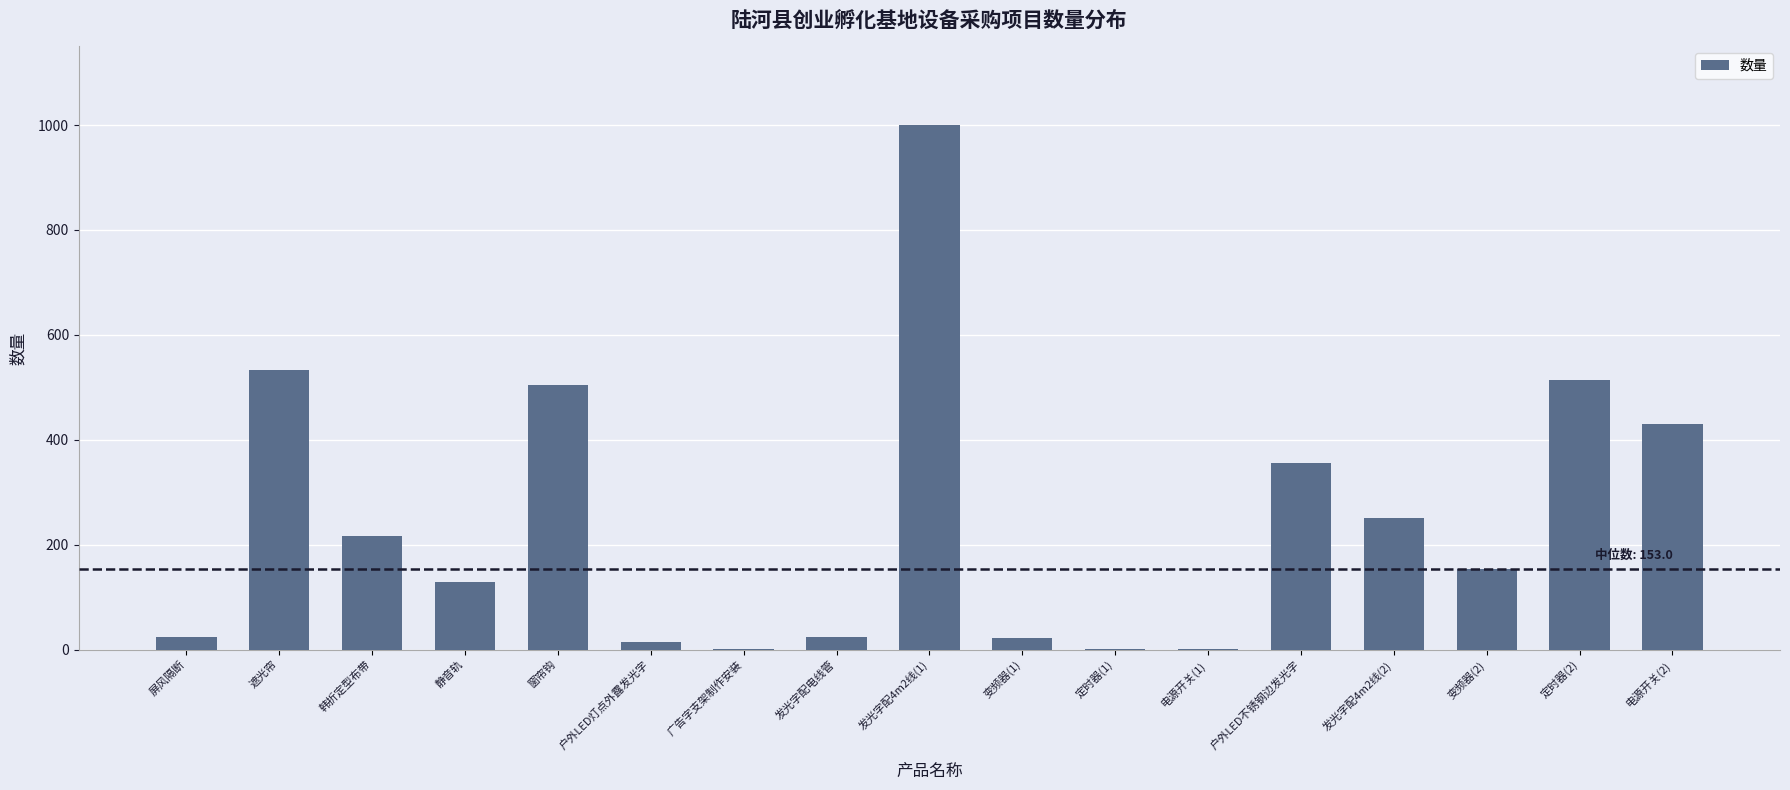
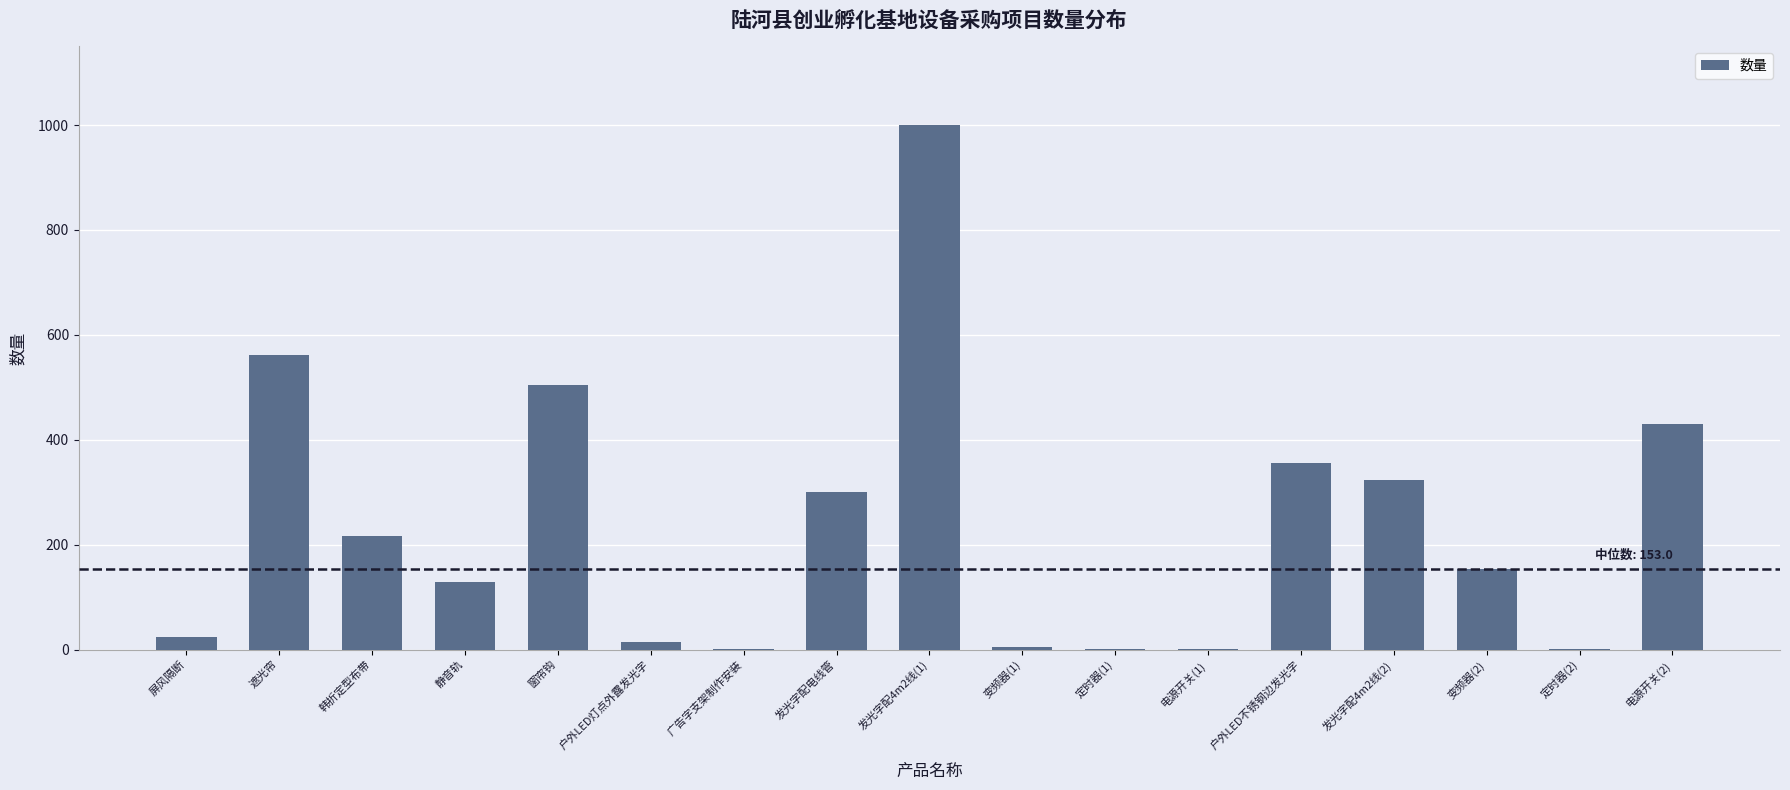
  {
    "屏风隔断": 20,
-   "遮光帘": 530,
+   "遮光帘": 560,
    "韩折定型布带": 220,
    "静音轨": 130,
    "窗帘钩": 500,
    "户外LED灯点外露发光字": 20,
-   "发光字配电线管": 20,
+   "发光字配电线管": 300,
    "发光字配4m2线(1)": 1000,
-   "变频器(1)": 20,
+   "变频器(1)": 10,
    "户外LED不锈钢边发光字": 360,
-   "发光字配4m2线(2)": 250,
+   "发光字配4m2线(2)": 320,
    "变频器(2)": 150,
-   "定时器(2)": 510,
+   "定时器(2)": 0,
    "电源开关(2)": 430
  }
